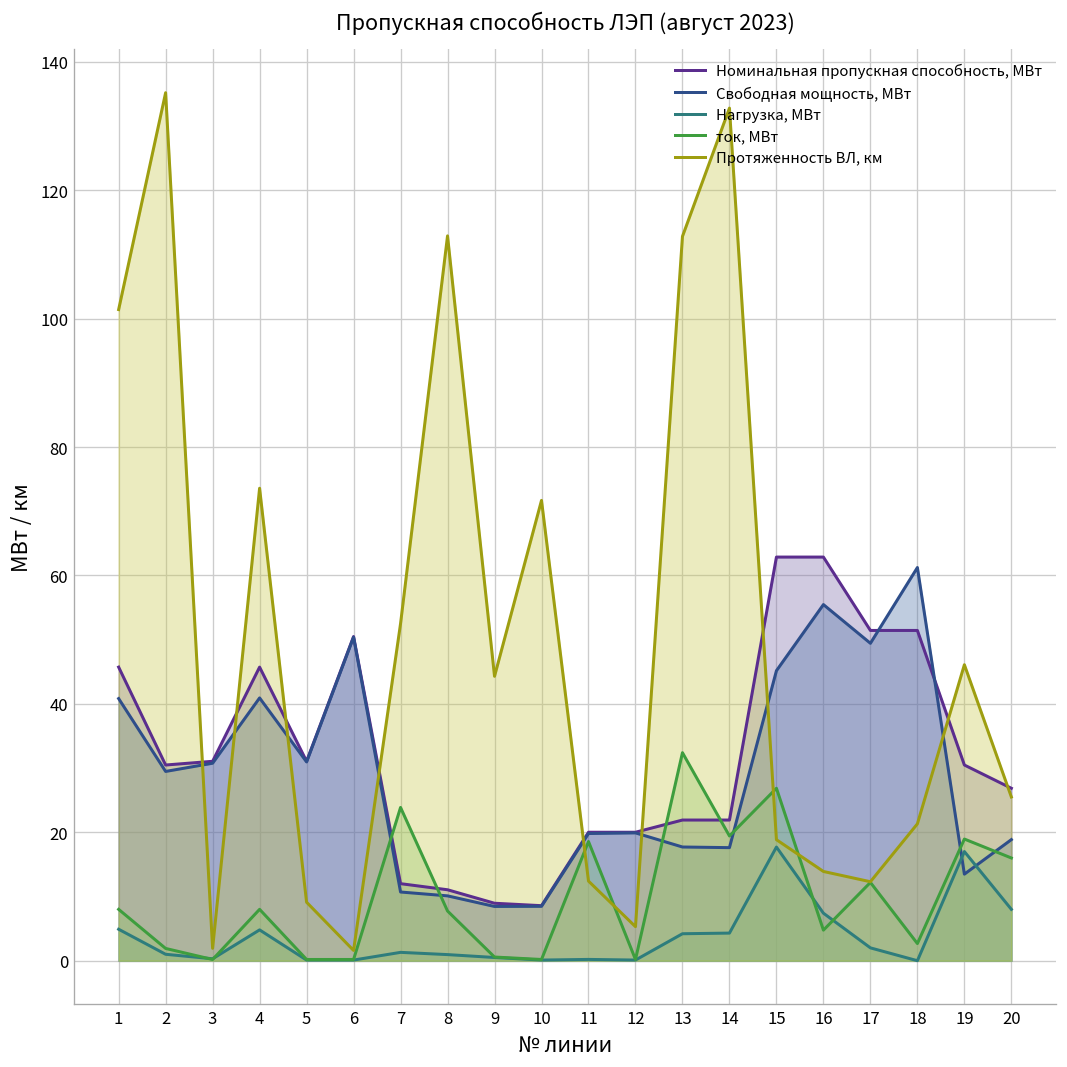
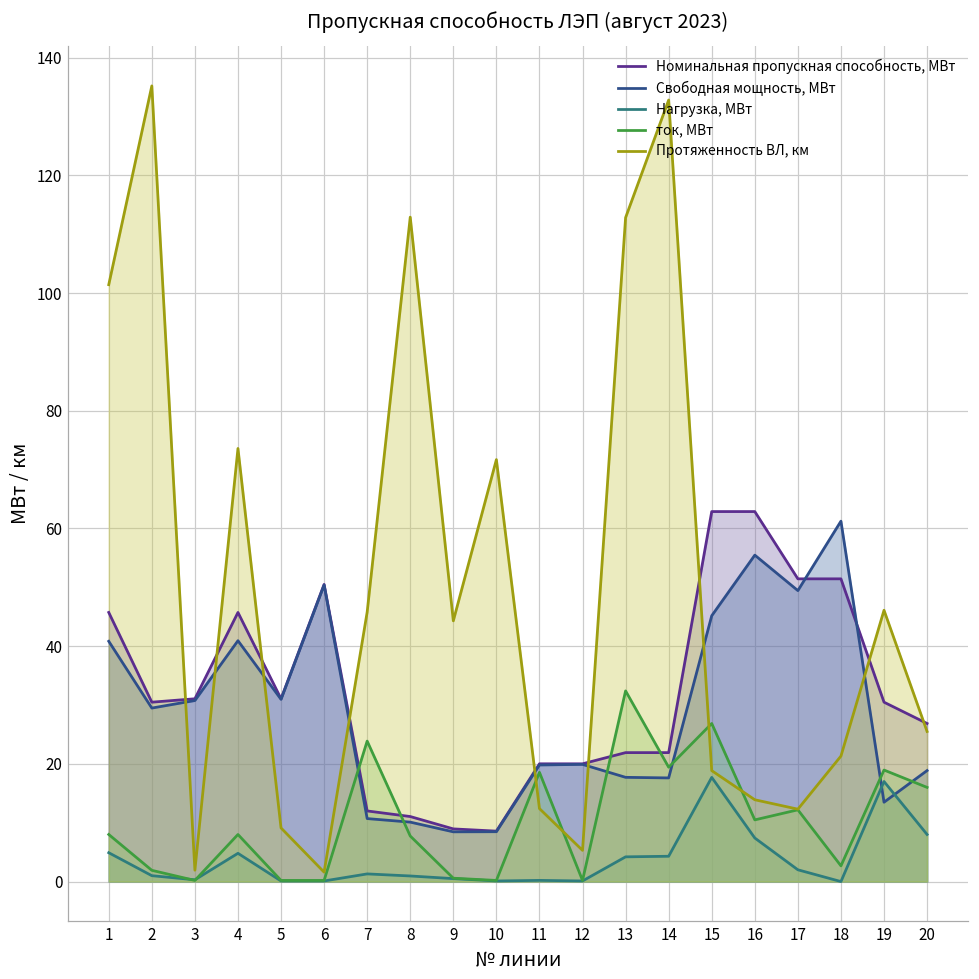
  {
    "ток, МВт": {
      "1": 8,
      "2": 2,
      "4": 8,
      "7": 24,
      "8": 8,
      "11": 19,
      "13": 32,
      "14": 19,
      "15": 27,
-     "16": 5,
+     "16": 10,
      "18": 3,
      "19": 19,
      "20": 16
    },
    "Протяженность ВЛ, км": {
      "1": 101,
      "2": 135,
      "3": 2,
      "4": 74,
      "5": 9,
      "6": 2,
-     "7": 53,
+     "7": 46,
      "8": 113,
      "9": 44,
      "10": 72,
      "11": 12,
      "12": 5,
      "13": 113,
      "14": 133,
      "15": 19,
      "16": 14,
      "18": 21,
      "19": 46,
      "20": 26
    }
  }
